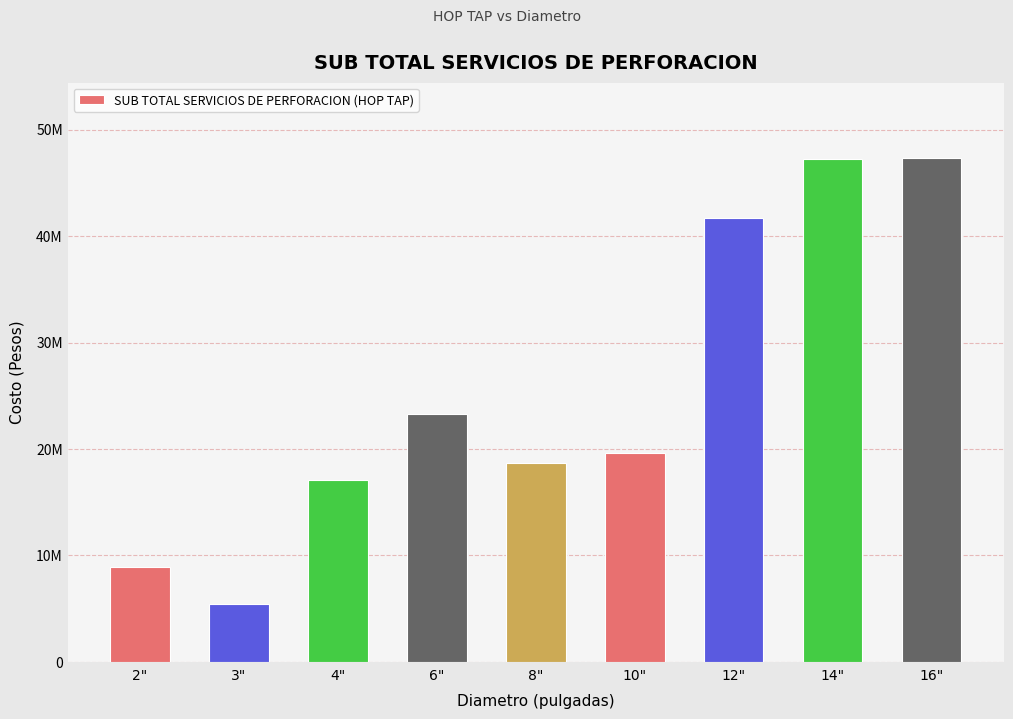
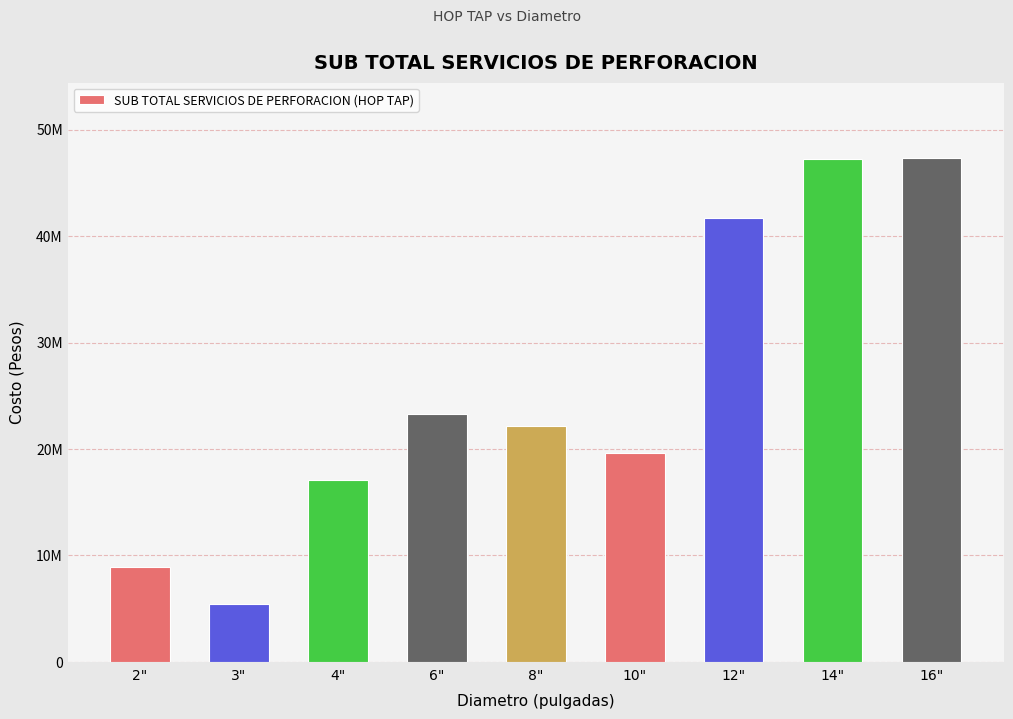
  {
    "2\"": 8900000,
    "3\"": 5400000,
    "4\"": 17100000,
    "6\"": 23300000,
-   "8\"": 18700000,
+   "8\"": 22100000,
    "10\"": 19600000,
    "12\"": 41700000,
    "14\"": 47300000,
    "16\"": 47300000
  }
